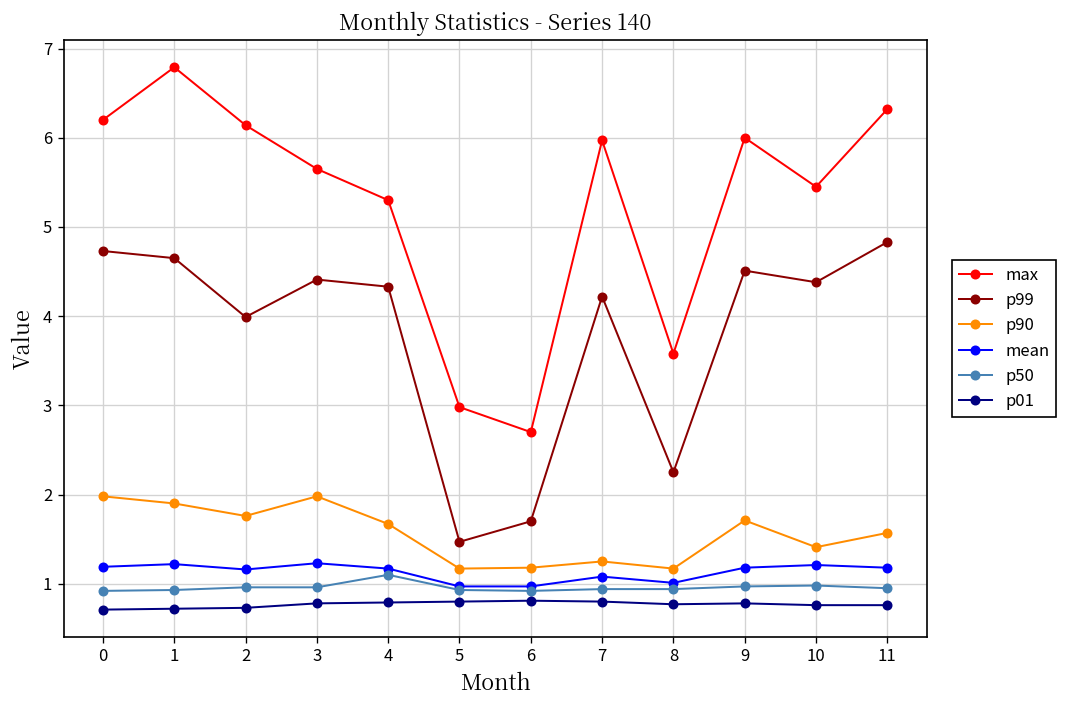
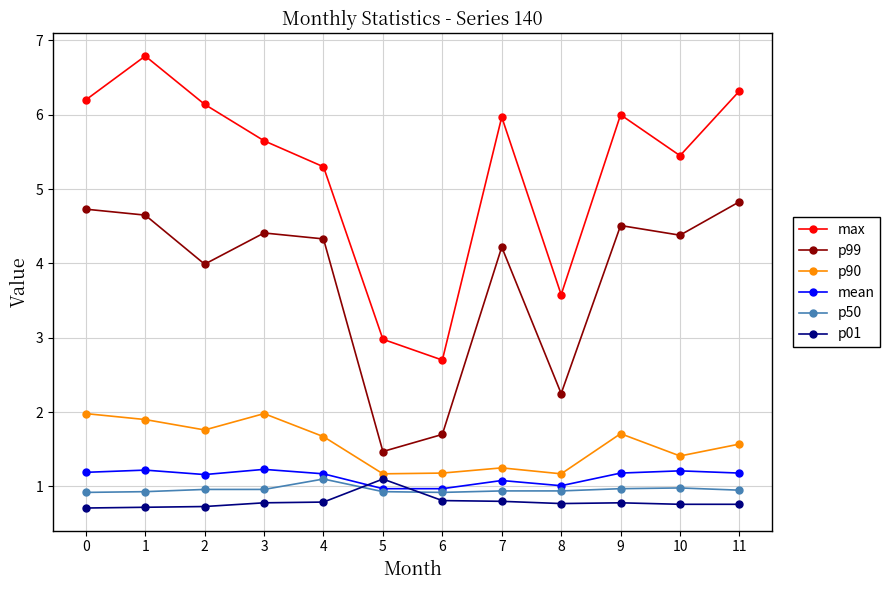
  {
    "max": {
      "0": 6.2,
      "1": 6.8,
      "2": 6.1,
      "3": 5.7,
      "4": 5.3,
      "5": 3.0,
      "6": 2.7,
      "7": 6.0,
      "8": 3.6,
      "9": 6.0,
      "10": 5.5,
      "11": 6.3
    },
    "p99": {
      "0": 4.7,
      "1": 4.7,
      "2": 4.0,
      "3": 4.4,
      "4": 4.3,
      "5": 1.5,
      "6": 1.7,
      "7": 4.2,
      "8": 2.3,
      "9": 4.5,
      "10": 4.4,
      "11": 4.8
    },
    "p90": {
      "0": 2.0,
      "1": 1.9,
      "2": 1.8,
      "3": 2.0,
      "4": 1.7,
      "5": 1.2,
      "6": 1.2,
      "7": 1.3,
      "8": 1.2,
      "9": 1.7,
      "10": 1.4,
      "11": 1.6
    },
    "mean": {
      "0": 1.2,
      "1": 1.2,
      "2": 1.2,
      "3": 1.2,
      "4": 1.2,
      "5": 1.0,
      "6": 1.0,
      "7": 1.1,
      "8": 1.0,
      "9": 1.2,
      "10": 1.2,
      "11": 1.2
    },
    "p50": {
      "0": 0.9,
      "1": 0.9,
      "2": 1.0,
      "3": 1.0,
      "4": 1.1,
      "5": 0.9,
      "6": 0.9,
      "7": 0.9,
      "8": 0.9,
      "9": 1.0,
      "10": 1.0,
      "11": 1.0
    },
    "p01": {
      "0": 0.7,
      "1": 0.7,
      "2": 0.7,
      "3": 0.8,
      "4": 0.8,
-     "5": 0.8,
+     "5": 1.1,
      "6": 0.8,
      "7": 0.8,
      "8": 0.8,
      "9": 0.8,
      "10": 0.8,
      "11": 0.8
    }
  }
